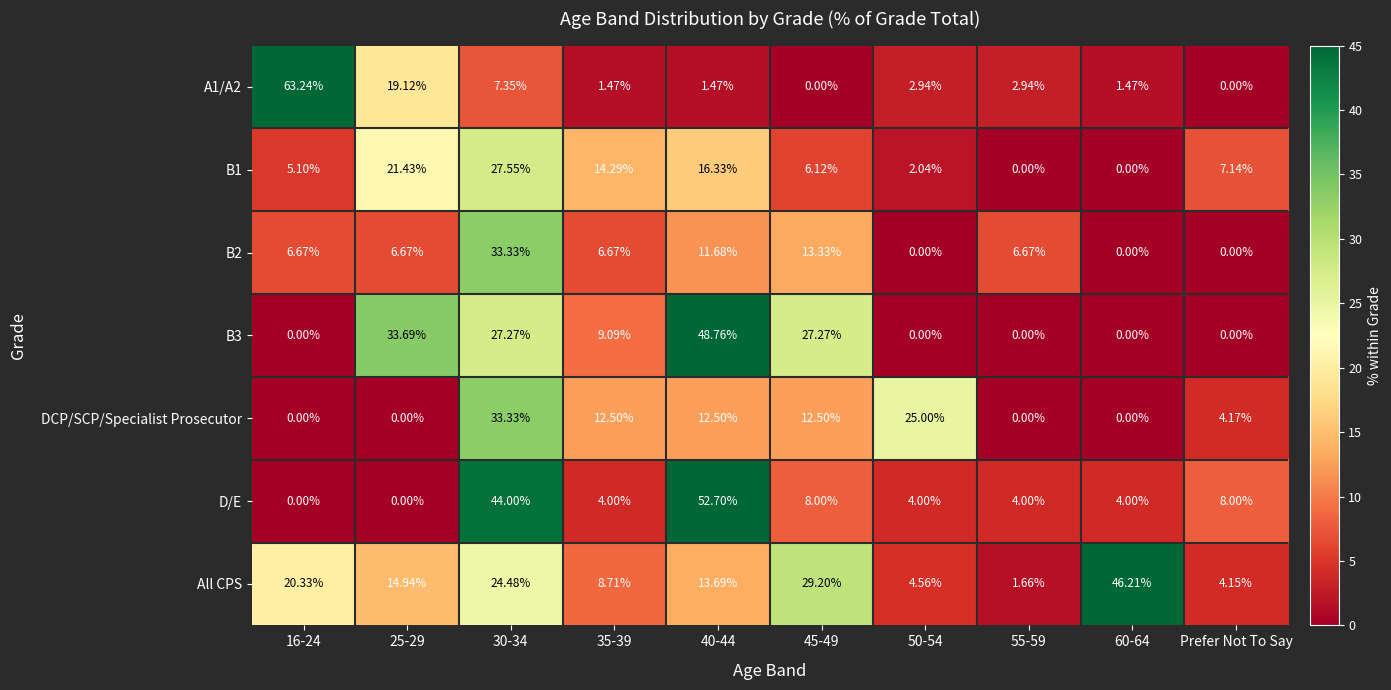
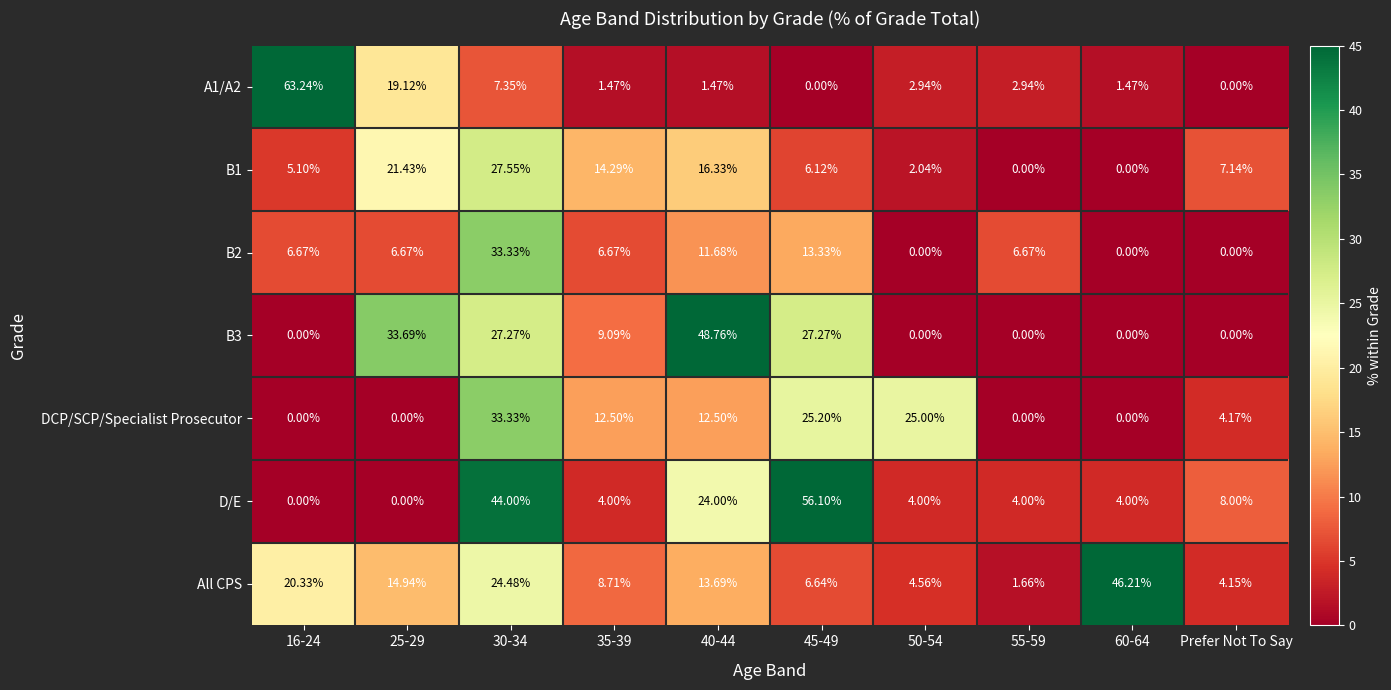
  {
    "A1/A2": {
      "16-24": "63.24%",
      "25-29": "19.12%",
      "30-34": "7.35%",
      "35-39": "1.47%",
      "40-44": "1.47%",
      "45-49": "0.00%",
      "50-54": "2.94%",
      "55-59": "2.94%",
      "60-64": "1.47%",
      "Prefer Not To Say": "0.00%"
    },
    "B1": {
      "16-24": "5.10%",
      "25-29": "21.43%",
      "30-34": "27.55%",
      "35-39": "14.29%",
      "40-44": "16.33%",
      "45-49": "6.12%",
      "50-54": "2.04%",
      "55-59": "0.00%",
      "60-64": "0.00%",
      "Prefer Not To Say": "7.14%"
    },
    "B2": {
      "16-24": "6.67%",
      "25-29": "6.67%",
      "30-34": "33.33%",
      "35-39": "6.67%",
      "40-44": "11.68%",
      "45-49": "13.33%",
      "50-54": "0.00%",
      "55-59": "6.67%",
      "60-64": "0.00%",
      "Prefer Not To Say": "0.00%"
    },
    "B3": {
      "16-24": "0.00%",
      "25-29": "33.69%",
      "30-34": "27.27%",
      "35-39": "9.09%",
      "40-44": "48.76%",
      "45-49": "27.27%",
      "50-54": "0.00%",
      "55-59": "0.00%",
      "60-64": "0.00%",
      "Prefer Not To Say": "0.00%"
    },
    "DCP/SCP/Specialist Prosecutor": {
      "16-24": "0.00%",
      "25-29": "0.00%",
      "30-34": "33.33%",
      "35-39": "12.50%",
      "40-44": "12.50%",
-     "45-49": "12.50%",
+     "45-49": "25.20%",
      "50-54": "25.00%",
      "55-59": "0.00%",
      "60-64": "0.00%",
      "Prefer Not To Say": "4.17%"
    },
    "D/E": {
      "16-24": "0.00%",
      "25-29": "0.00%",
      "30-34": "44.00%",
      "35-39": "4.00%",
-     "40-44": "52.70%",
-     "45-49": "8.00%",
+     "40-44": "24.00%",
+     "45-49": "56.10%",
      "50-54": "4.00%",
      "55-59": "4.00%",
      "60-64": "4.00%",
      "Prefer Not To Say": "8.00%"
    },
    "All CPS": {
      "16-24": "20.33%",
      "25-29": "14.94%",
      "30-34": "24.48%",
      "35-39": "8.71%",
      "40-44": "13.69%",
-     "45-49": "29.20%",
+     "45-49": "6.64%",
      "50-54": "4.56%",
      "55-59": "1.66%",
      "60-64": "46.21%",
      "Prefer Not To Say": "4.15%"
    }
  }
